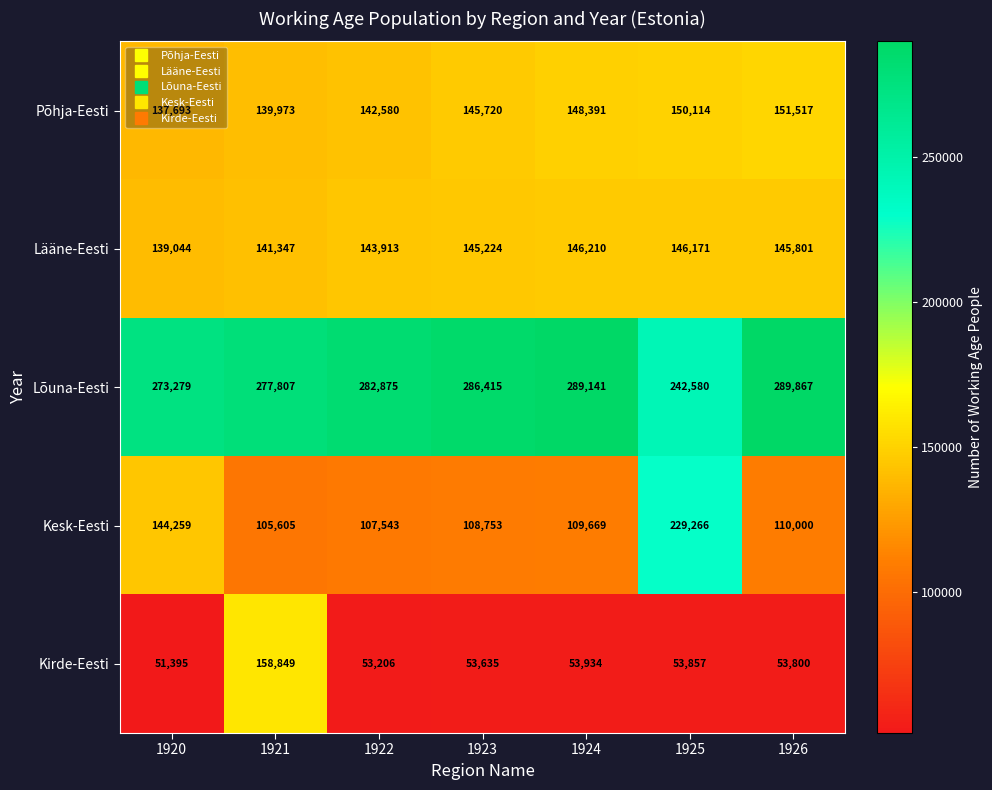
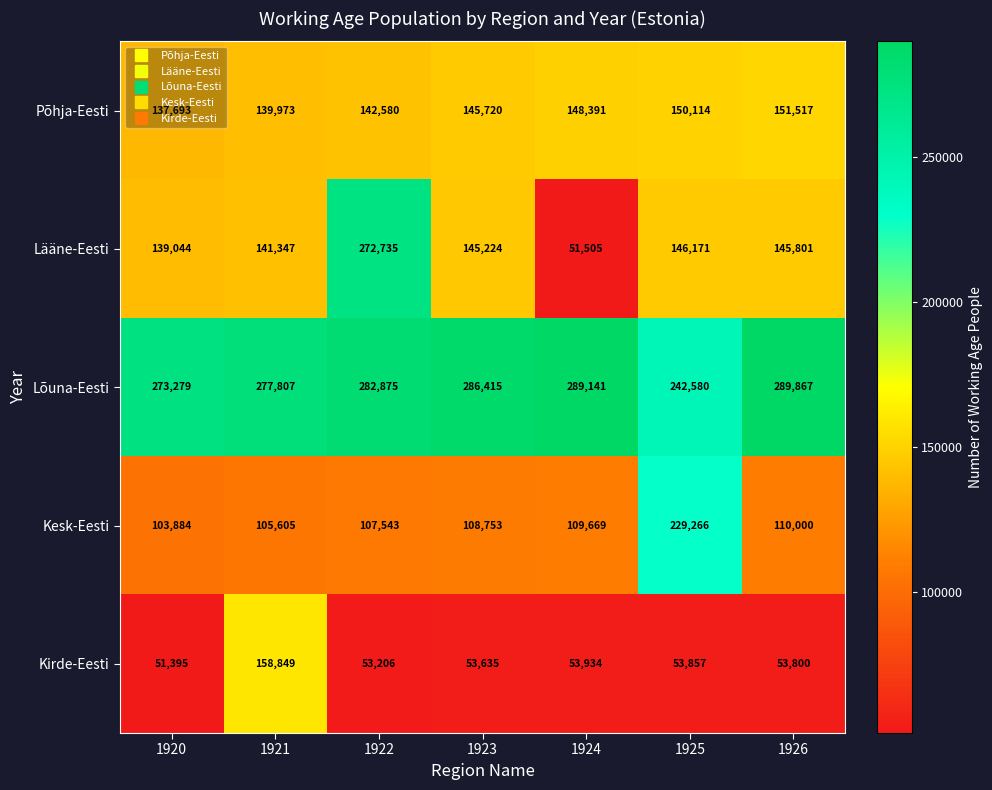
  {
    "Põhja-Eesti": {
      "1921": "139,973",
      "1922": "142,580",
      "1923": "145,720",
      "1924": "148,391",
      "1925": "150,114",
      "1926": "151,517"
    },
    "Lääne-Eesti": {
      "1920": "139,044",
      "1921": "141,347",
-     "1922": "143,913",
+     "1922": "272,735",
      "1923": "145,224",
-     "1924": "146,210",
+     "1924": "51,505",
      "1925": "146,171",
      "1926": "145,801"
    },
    "Lõuna-Eesti": {
      "1920": "273,279",
      "1921": "277,807",
      "1922": "282,875",
      "1923": "286,415",
      "1924": "289,141",
      "1925": "242,580",
      "1926": "289,867"
    },
    "Kesk-Eesti": {
-     "1920": "144,259",
+     "1920": "103,884",
      "1921": "105,605",
      "1922": "107,543",
      "1923": "108,753",
      "1924": "109,669",
      "1925": "229,266",
      "1926": "110,000"
    },
    "Kirde-Eesti": {
      "1920": "51,395",
      "1921": "158,849",
      "1922": "53,206",
      "1923": "53,635",
      "1924": "53,934",
      "1925": "53,857",
      "1926": "53,800"
    }
  }
